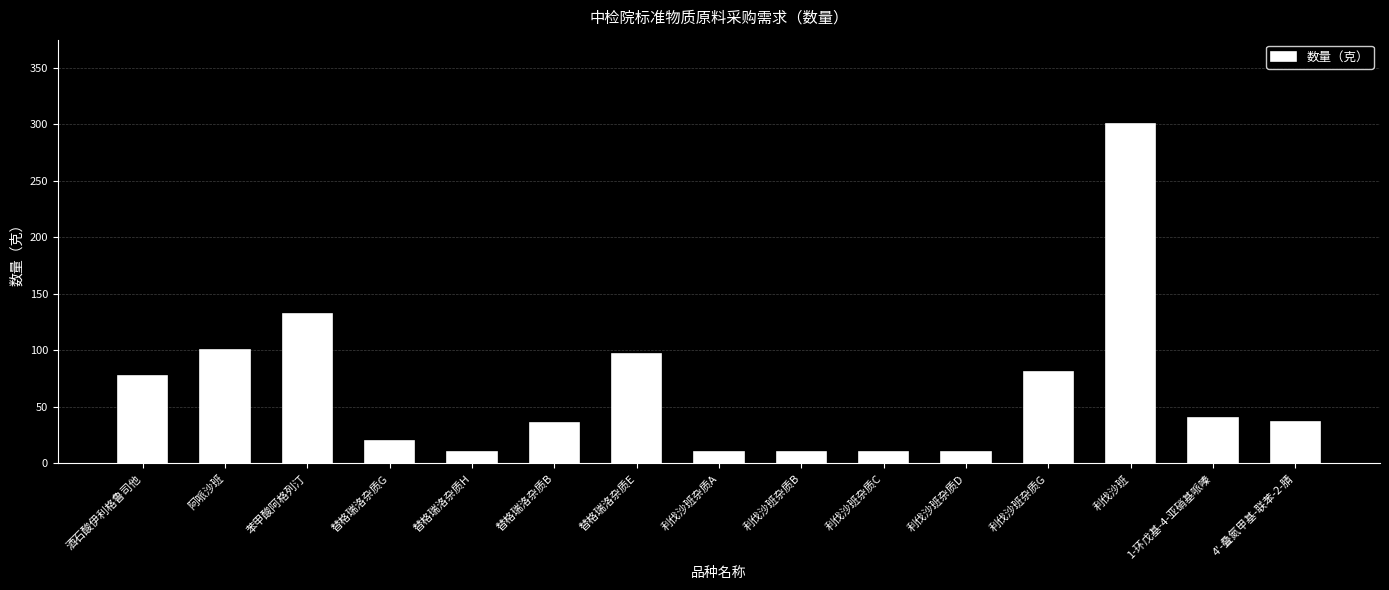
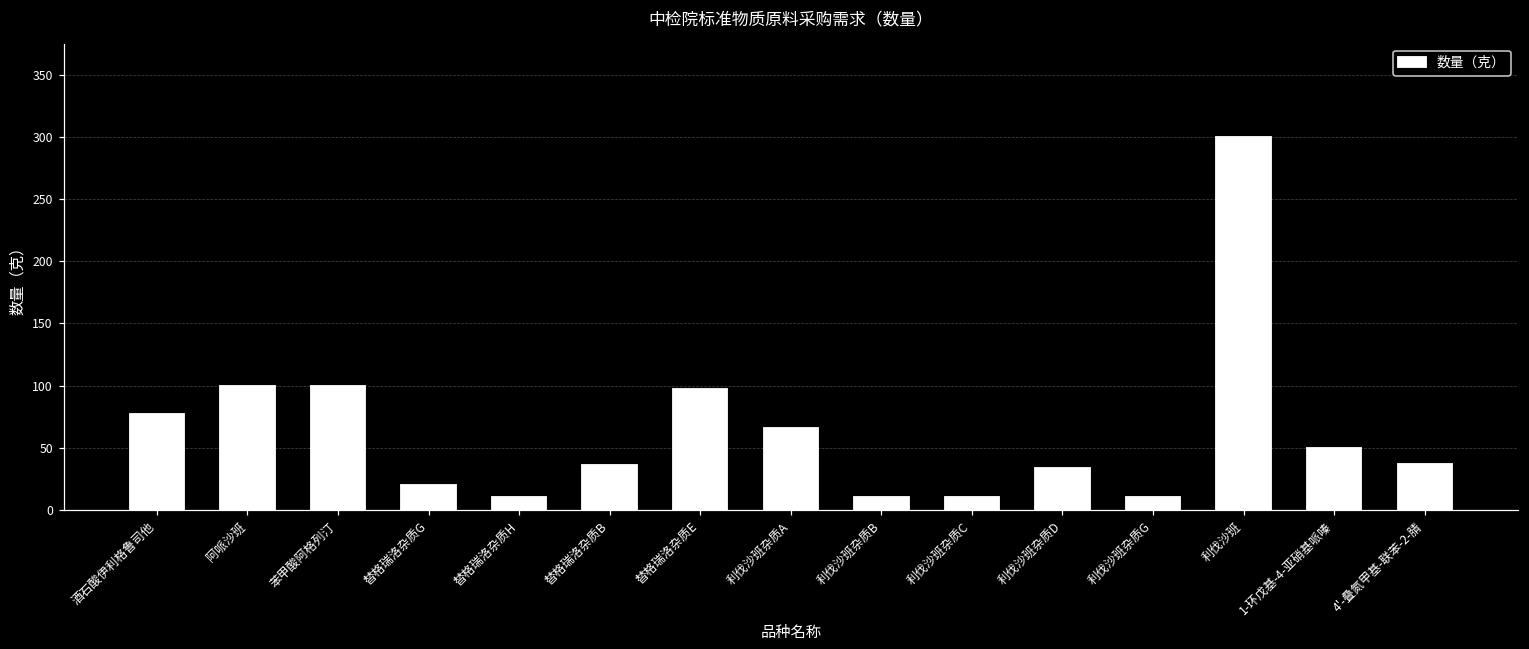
  {
    "酒石酸伊利格鲁司他": 77,
    "阿哌沙班": 100,
-   "苯甲酸阿格列汀": 132,
+   "苯甲酸阿格列汀": 100,
    "替格瑞洛杂质G": 20,
    "替格瑞洛杂质H": 10,
    "替格瑞洛杂质B": 36,
    "替格瑞洛杂质E": 97,
-   "利伐沙班杂质A": 10,
+   "利伐沙班杂质A": 66,
    "利伐沙班杂质B": 10,
    "利伐沙班杂质C": 10,
-   "利伐沙班杂质D": 10,
-   "利伐沙班杂质G": 81,
+   "利伐沙班杂质D": 34,
+   "利伐沙班杂质G": 10,
    "利伐沙班": 300,
-   "1-环戊基-4-亚硝基哌嗪": 40,
+   "1-环戊基-4-亚硝基哌嗪": 50,
    "4'-叠氮甲基-联苯-2-腈": 37
  }
